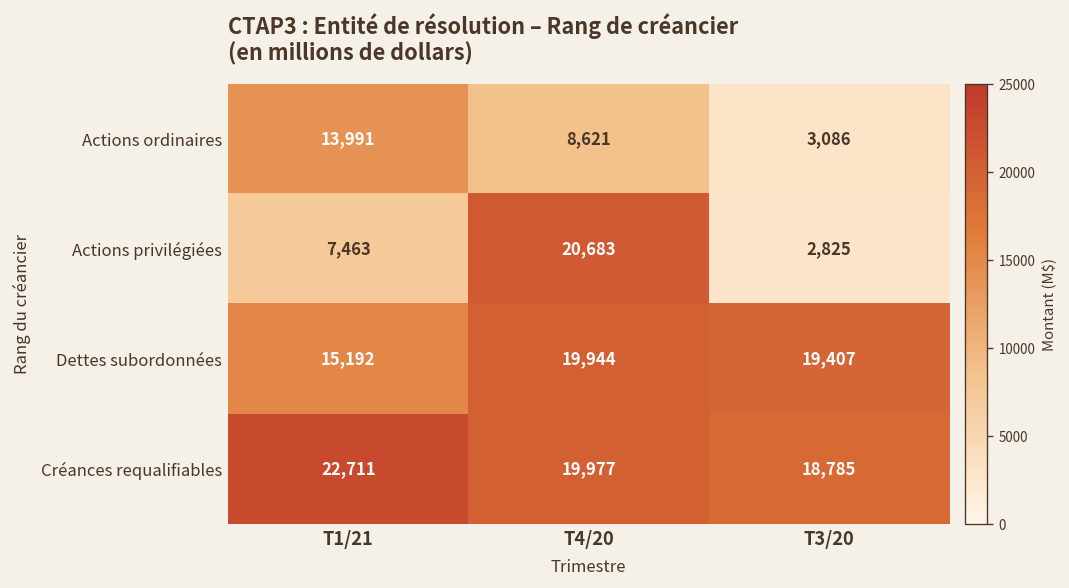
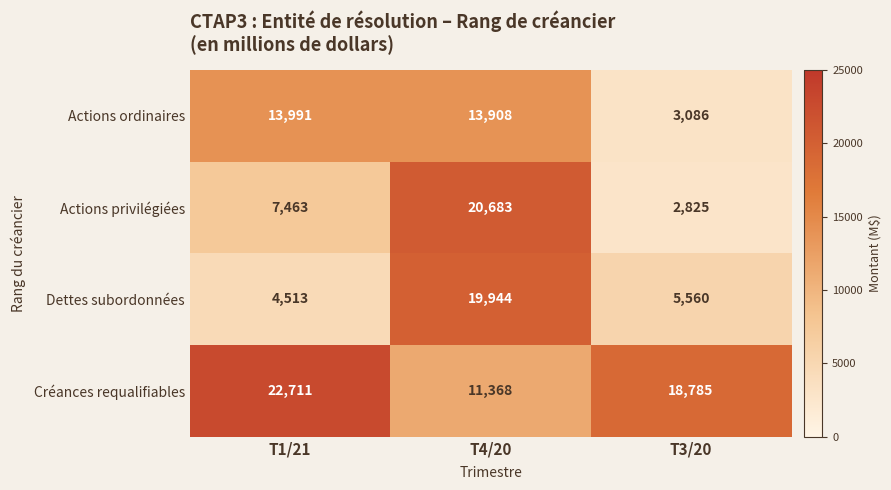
  {
    "Actions ordinaires": {
      "T1/21": "13,991",
-     "T4/20": "8,621",
+     "T4/20": "13,908",
      "T3/20": "3,086"
    },
    "Actions privilégiées": {
      "T1/21": "7,463",
      "T4/20": "20,683",
      "T3/20": "2,825"
    },
    "Dettes subordonnées": {
-     "T1/21": "15,192",
+     "T1/21": "4,513",
      "T4/20": "19,944",
-     "T3/20": "19,407"
+     "T3/20": "5,560"
    },
    "Créances requalifiables": {
      "T1/21": "22,711",
-     "T4/20": "19,977",
+     "T4/20": "11,368",
      "T3/20": "18,785"
    }
  }
